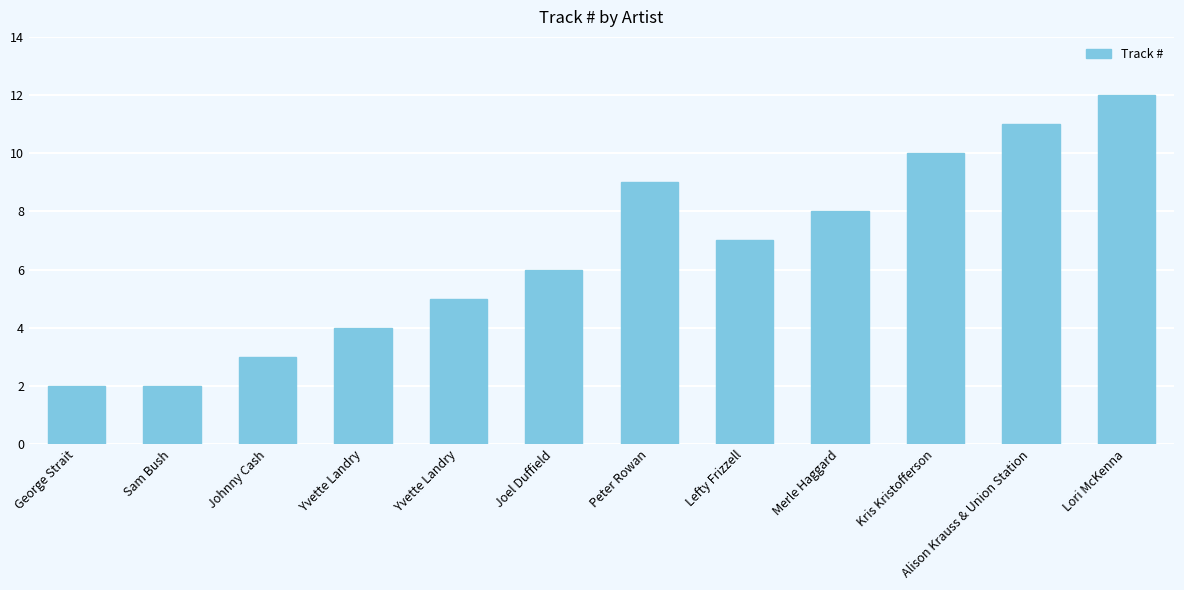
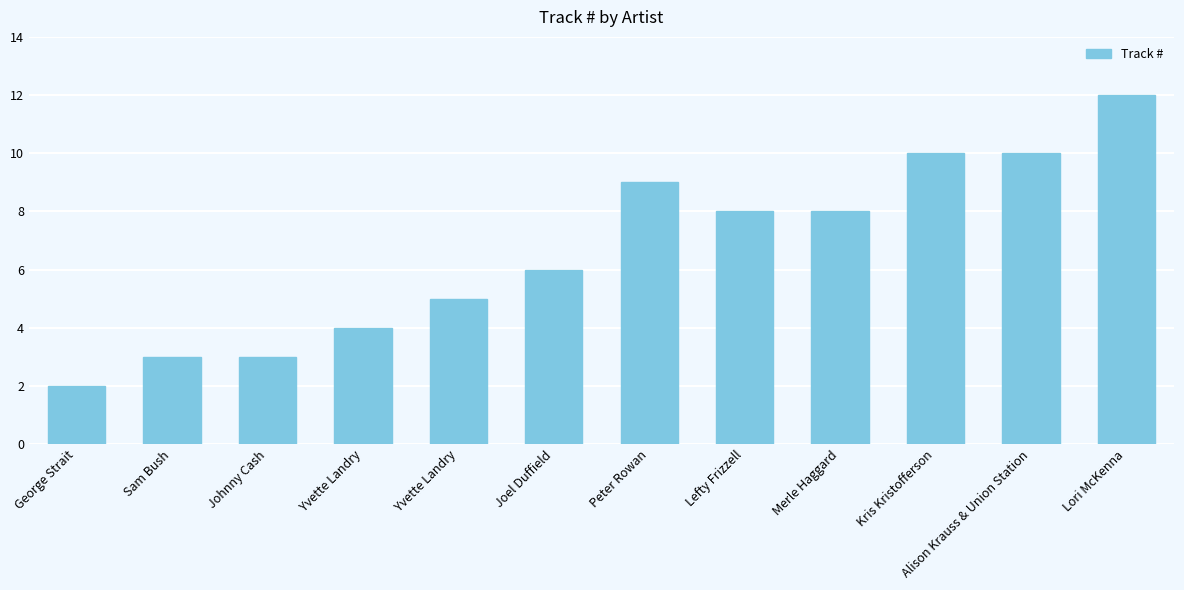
  {
    "George Strait": 2,
-   "Sam Bush": 2,
+   "Sam Bush": 3,
    "Johnny Cash": 3,
    "Joel Duffield": 6,
    "Peter Rowan": 9,
-   "Lefty Frizzell": 7,
+   "Lefty Frizzell": 8,
    "Merle Haggard": 8,
    "Kris Kristofferson": 10,
-   "Alison Krauss & Union Station": 11,
+   "Alison Krauss & Union Station": 10,
    "Lori McKenna": 12
  }
